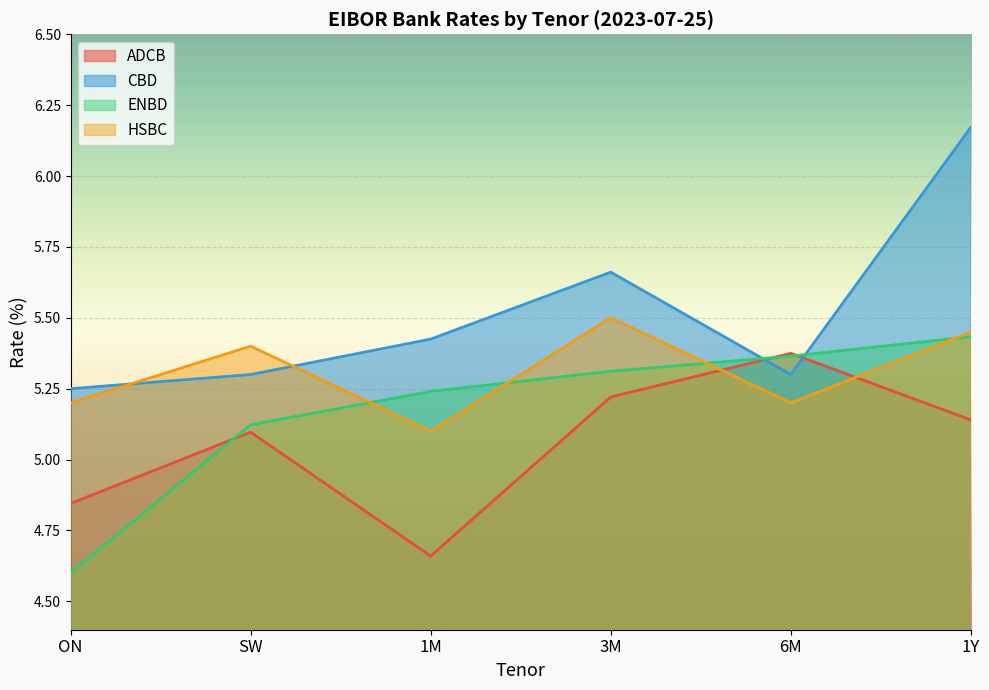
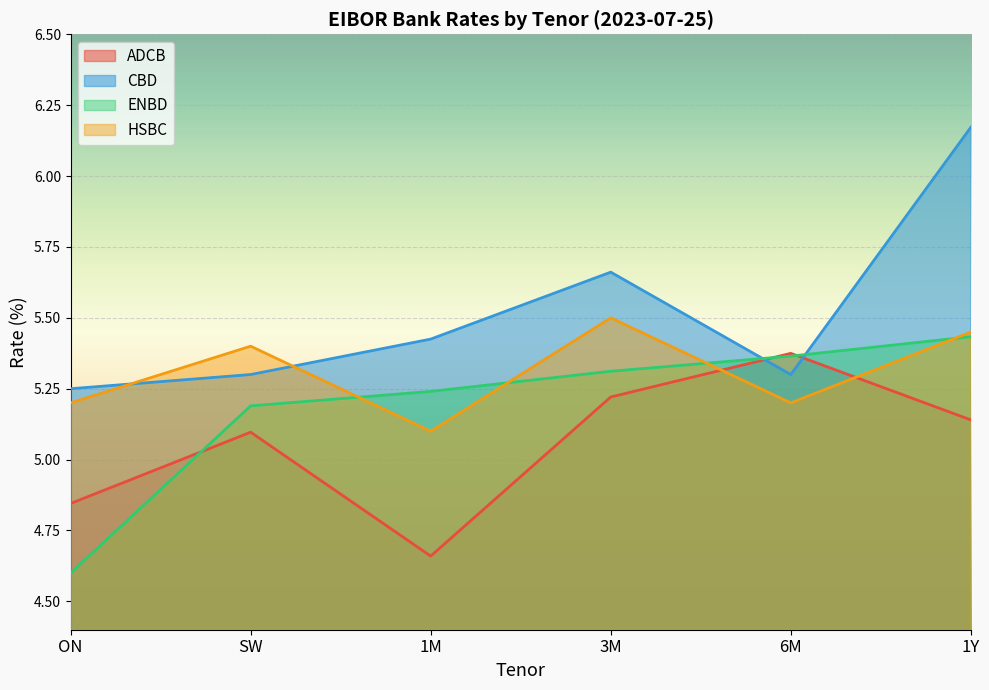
  {
    "ADCB": {
      "ON": 4.85,
      "SW": 5.10,
      "1M": 4.66,
      "3M": 5.22,
      "6M": 5.37,
      "1Y": 5.14
    },
    "CBD": {
      "ON": 5.25,
      "SW": 5.30,
      "1M": 5.43,
      "3M": 5.66,
      "6M": 5.30,
      "1Y": 6.17
    },
    "ENBD": {
      "ON": 4.60,
-     "SW": 5.12,
+     "SW": 5.19,
      "1M": 5.24,
      "3M": 5.31,
      "6M": 5.36,
      "1Y": 5.43
    },
    "HSBC": {
      "ON": 5.20,
      "SW": 5.40,
      "1M": 5.10,
      "3M": 5.50,
      "6M": 5.20,
      "1Y": 5.45
    }
  }
